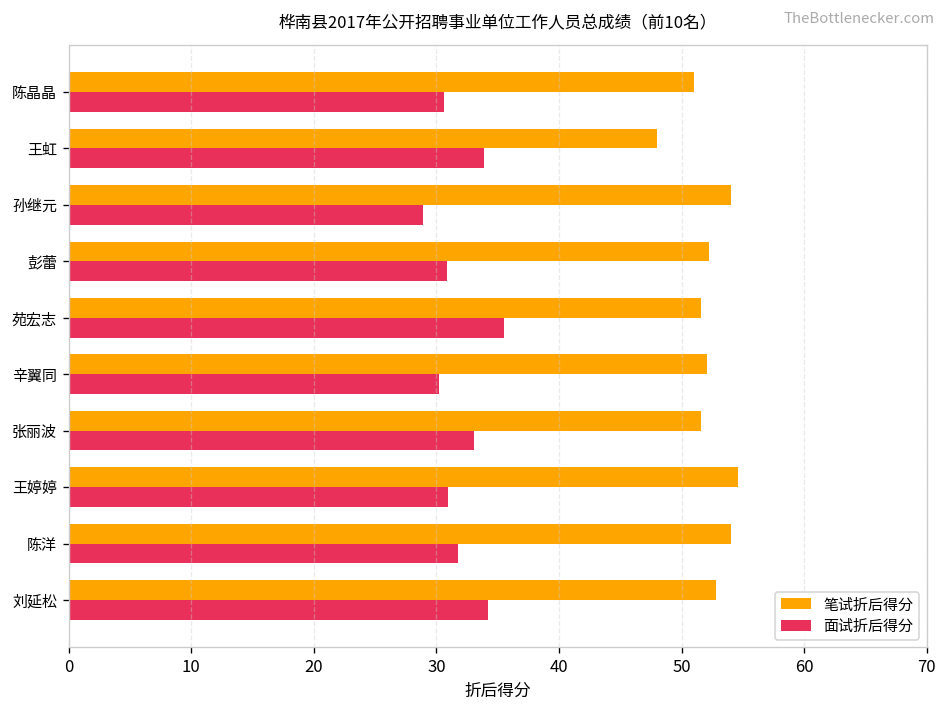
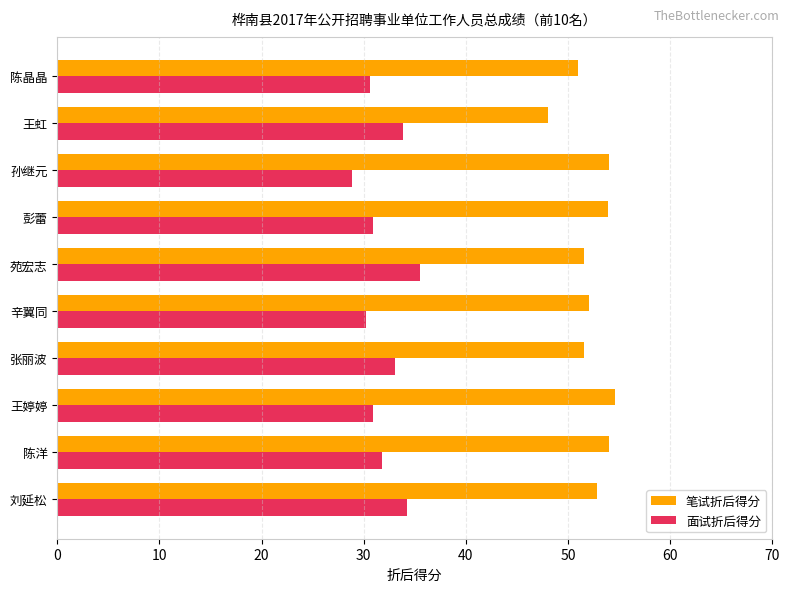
  {
    "笔试折后得分": {
      "陈晶晶": 51.0,
      "王虹": 48.0,
      "孙继元": 54.0,
-     "彭蕾": 52.2,
+     "彭蕾": 53.9,
      "苑宏志": 51.6,
      "辛翼同": 52.1,
      "张丽波": 51.6,
      "王婷婷": 54.6,
      "陈洋": 54.0,
      "刘延松": 52.8
    },
    "面试折后得分": {
      "陈晶晶": 30.6,
      "王虹": 33.8,
      "孙继元": 28.9,
      "彭蕾": 30.9,
      "苑宏志": 35.5,
      "辛翼同": 30.2,
      "张丽波": 33.0,
      "王婷婷": 31.0,
      "陈洋": 31.8,
      "刘延松": 34.2
    }
  }
